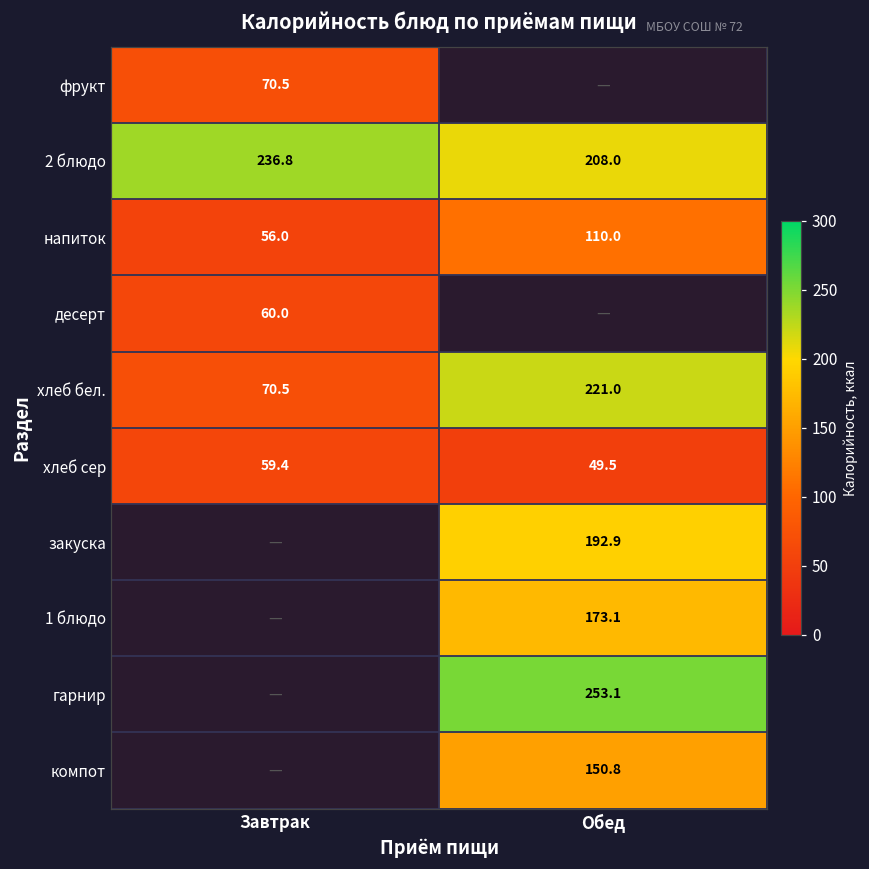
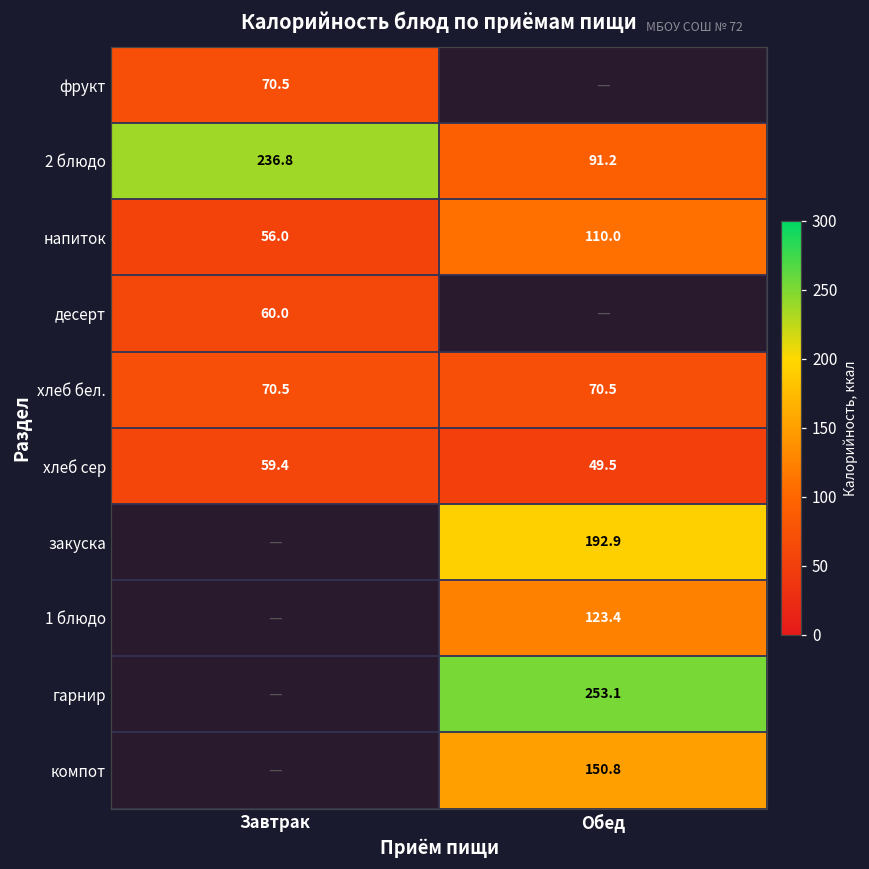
  {
    "фрукт": {
      "Завтрак": 70.5
    },
    "2 блюдо": {
      "Завтрак": 236.8,
-     "Обед": 208.0
+     "Обед": 91.2
    },
    "напиток": {
      "Завтрак": 56.0,
      "Обед": 110.0
    },
    "десерт": {
      "Завтрак": 60.0
    },
    "хлеб бел.": {
      "Завтрак": 70.5,
-     "Обед": 221.0
+     "Обед": 70.5
    },
    "хлеб сер": {
      "Завтрак": 59.4,
      "Обед": 49.5
    },
    "закуска": {
      "Обед": 192.9
    },
    "1 блюдо": {
-     "Обед": 173.1
+     "Обед": 123.4
    },
    "гарнир": {
      "Обед": 253.1
    },
    "компот": {
      "Обед": 150.8
    }
  }
